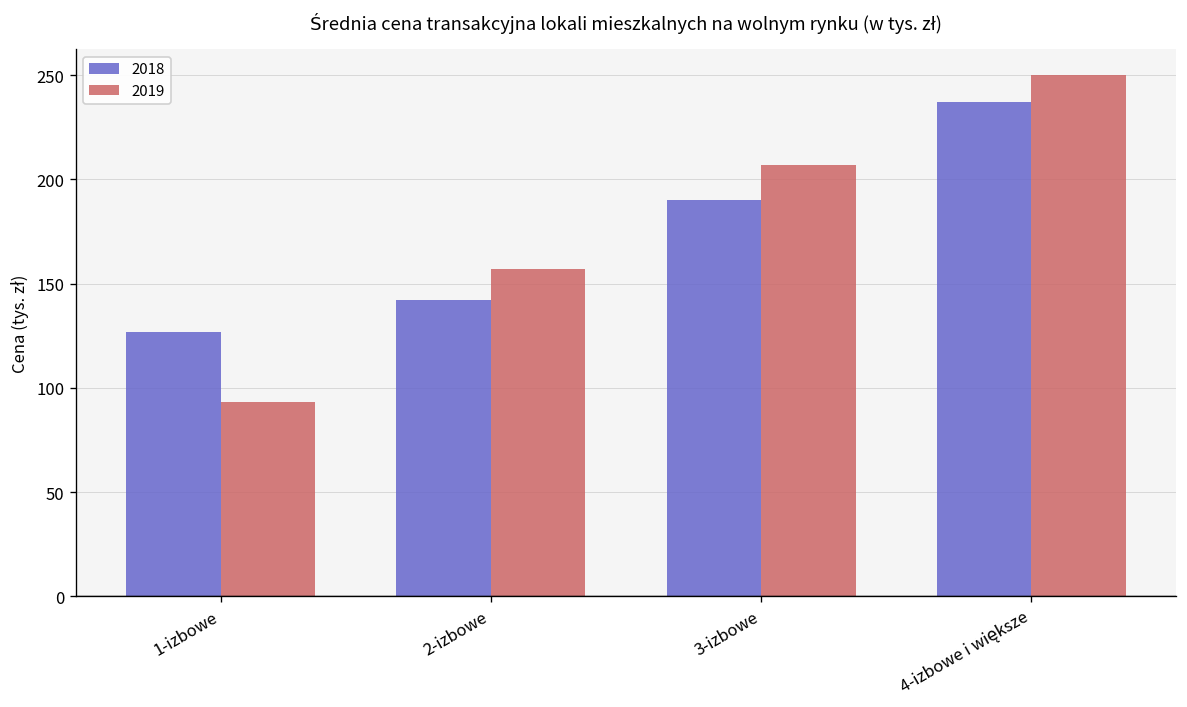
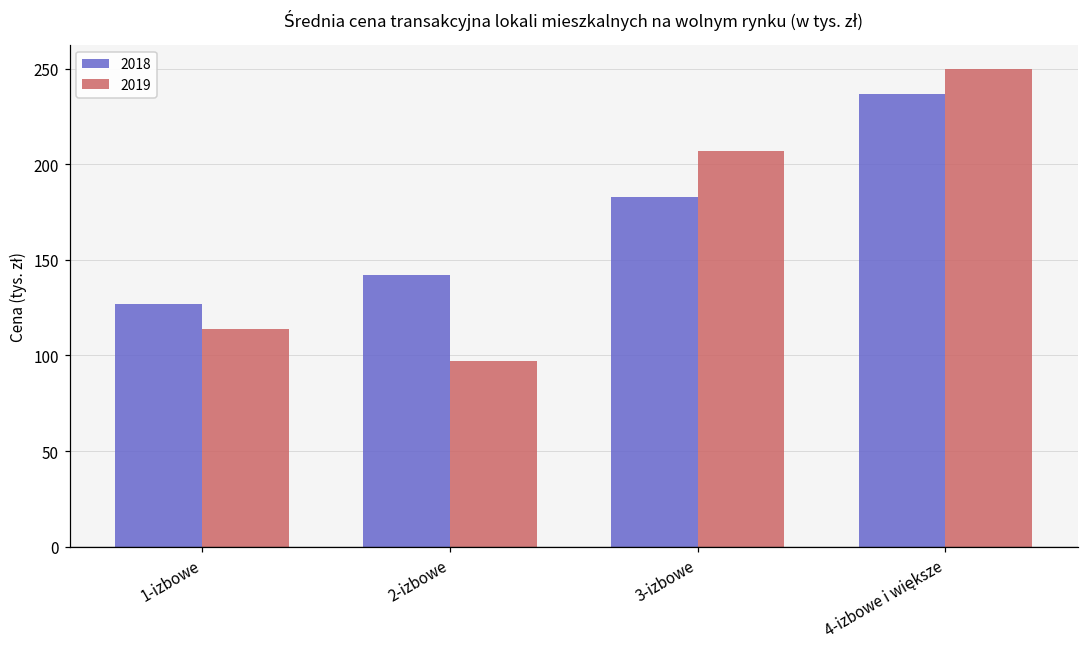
  {
    "2018": {
      "1-izbowe": 127,
      "2-izbowe": 142,
-     "3-izbowe": 190,
+     "3-izbowe": 183,
      "4-izbowe i większe": 237
    },
    "2019": {
-     "1-izbowe": 93,
-     "2-izbowe": 157,
+     "1-izbowe": 114,
+     "2-izbowe": 97,
      "3-izbowe": 207,
      "4-izbowe i większe": 250
    }
  }
